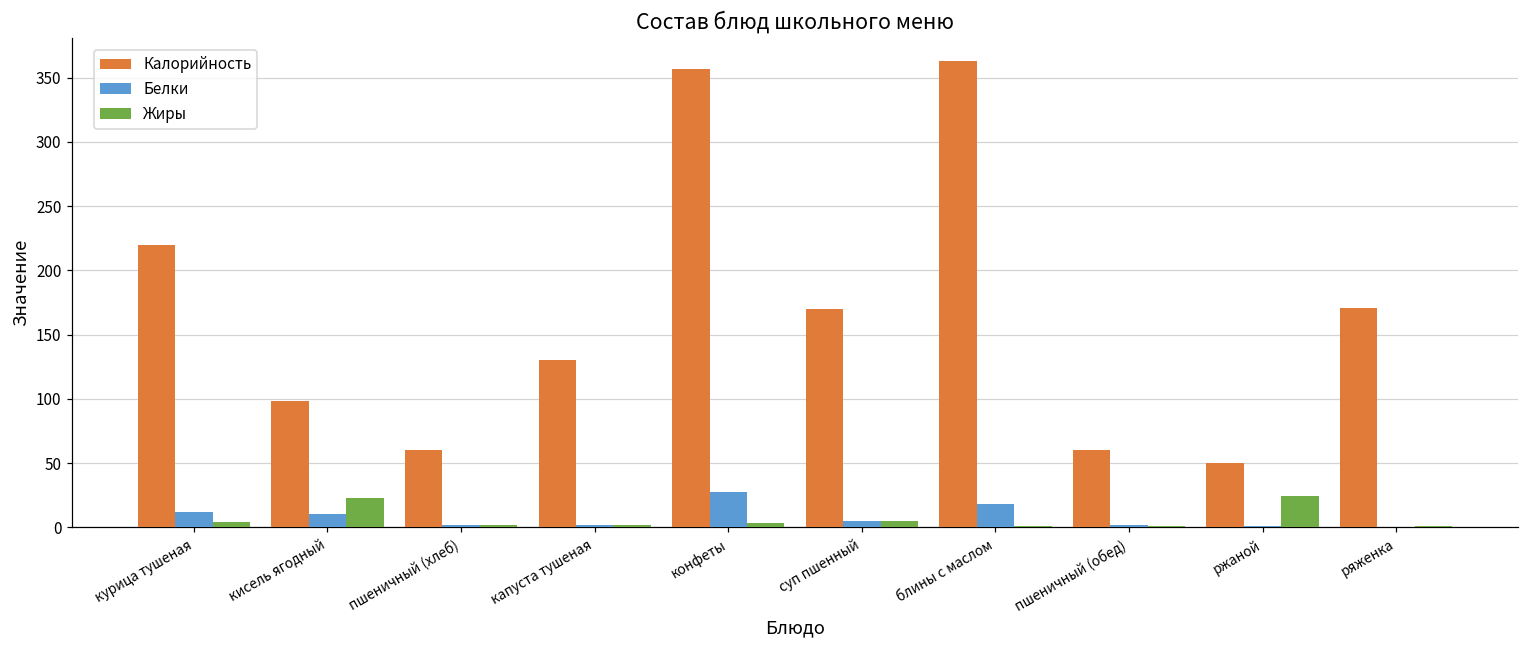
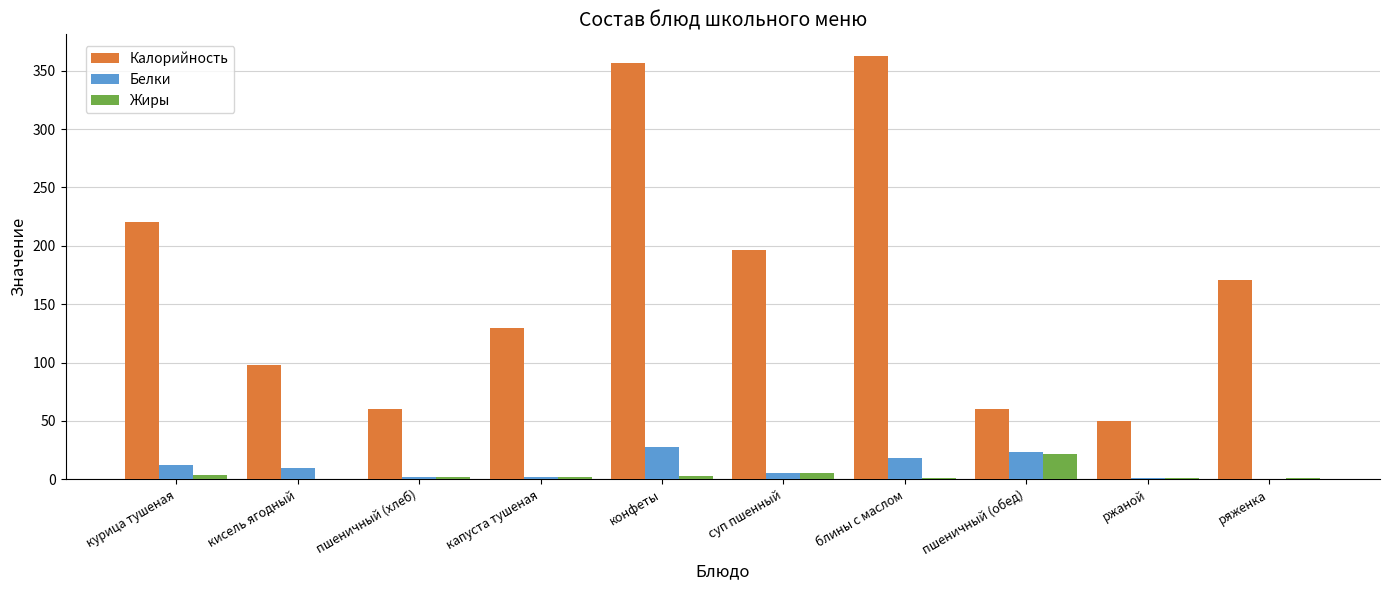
  {
    "Калорийность": {
      "курица тушеная": 220,
      "кисель ягодный": 98,
      "пшеничный (хлеб)": 60,
      "капуста тушеная": 130,
      "конфеты": 357,
-     "суп пшенный": 170,
+     "суп пшенный": 196,
      "блины с маслом": 363,
      "пшеничный (обед)": 60,
      "ржаной": 50,
      "ряженка": 171
    },
    "Белки": {
      "курица тушеная": 12,
      "кисель ягодный": 10,
      "конфеты": 28,
      "суп пшенный": 5,
      "блины с маслом": 18,
-     "пшеничный (обед)": 2,
+     "пшеничный (обед)": 23,
      "ряженка": 0
    },
    "Жиры": {
      "курица тушеная": 4,
-     "кисель ягодный": 23,
+     "кисель ягодный": 0,
      "конфеты": 3,
      "суп пшенный": 5,
-     "пшеничный (обед)": 1,
-     "ржаной": 24
+     "пшеничный (обед)": 22,
+     "ржаной": 1
    }
  }
